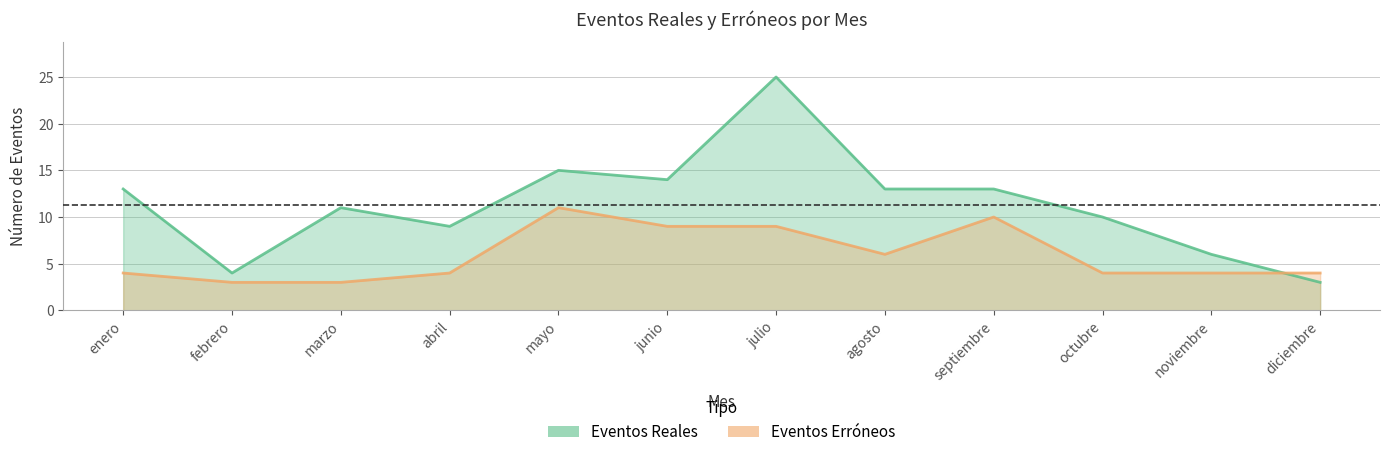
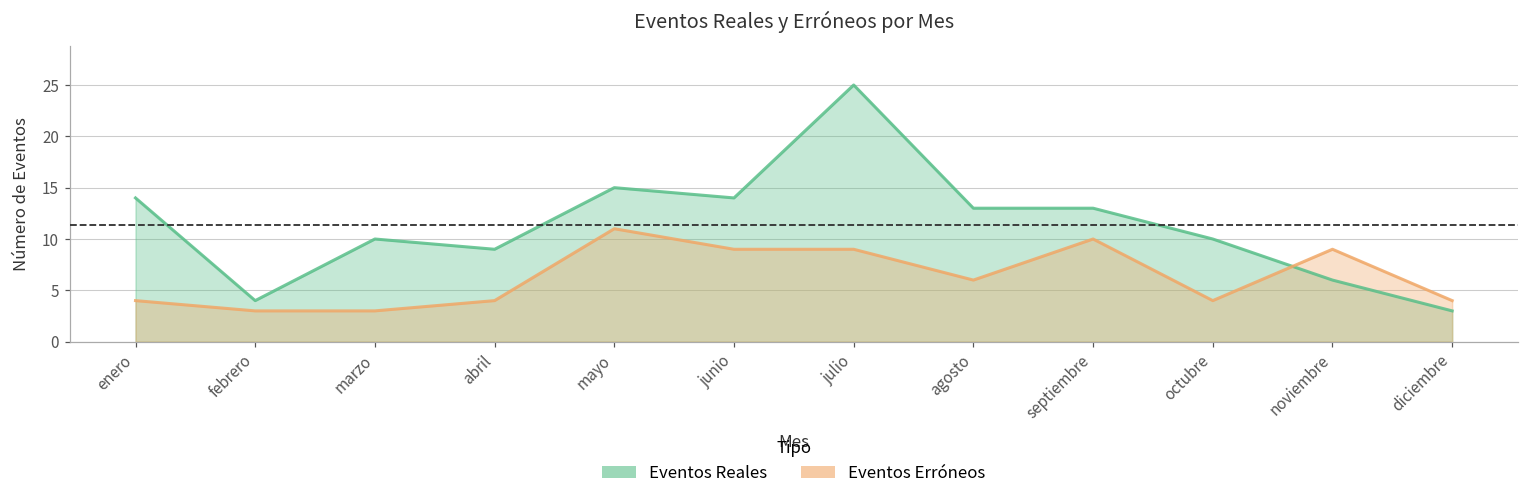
  {
    "Eventos Reales": {
-     "enero": 13,
+     "enero": 14,
      "febrero": 4,
-     "marzo": 11,
+     "marzo": 10,
      "abril": 9,
      "mayo": 15,
      "junio": 14,
      "julio": 25,
      "agosto": 13,
      "septiembre": 13,
      "octubre": 10,
      "noviembre": 6,
      "diciembre": 3
    },
    "Eventos Erróneos": {
      "enero": 4,
      "febrero": 3,
      "marzo": 3,
      "abril": 4,
      "mayo": 11,
      "junio": 9,
      "julio": 9,
      "agosto": 6,
      "septiembre": 10,
      "octubre": 4,
-     "noviembre": 4,
+     "noviembre": 9,
      "diciembre": 4
    }
  }
